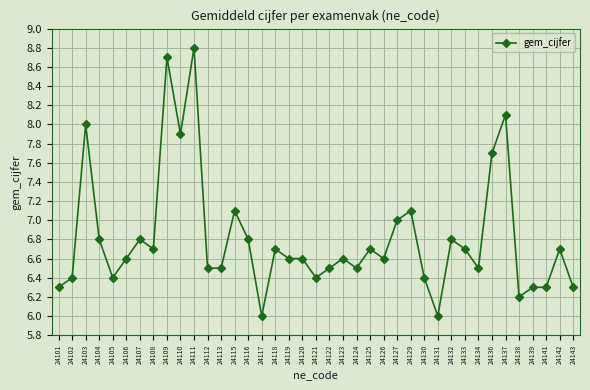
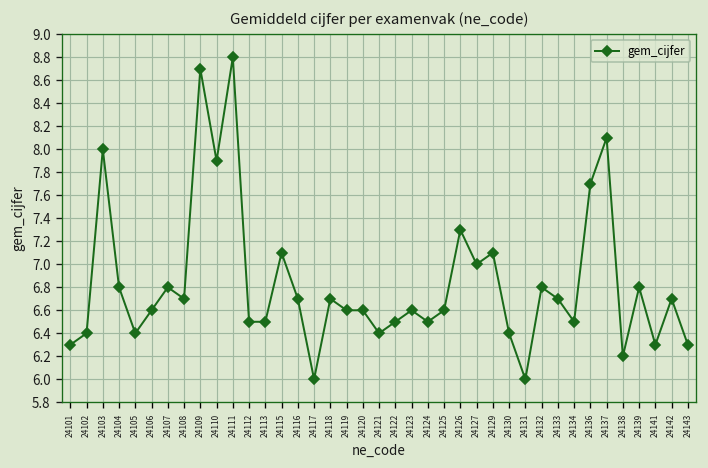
  {
    "24101": 6.3,
    "24102": 6.4,
    "24103": 8.0,
    "24104": 6.8,
    "24105": 6.4,
    "24106": 6.6,
    "24107": 6.8,
    "24108": 6.7,
    "24109": 8.7,
    "24110": 7.9,
    "24111": 8.8,
    "24112": 6.5,
    "24113": 6.5,
    "24115": 7.1,
-   "24116": 6.8,
+   "24116": 6.7,
    "24117": 6.0,
    "24118": 6.7,
    "24119": 6.6,
    "24120": 6.6,
    "24121": 6.4,
    "24122": 6.5,
    "24123": 6.6,
    "24124": 6.5,
-   "24125": 6.7,
-   "24126": 6.6,
+   "24125": 6.6,
+   "24126": 7.3,
    "24127": 7.0,
    "24129": 7.1,
    "24130": 6.4,
    "24131": 6.0,
    "24132": 6.8,
    "24133": 6.7,
    "24134": 6.5,
    "24136": 7.7,
    "24137": 8.1,
    "24138": 6.2,
-   "24139": 6.3,
+   "24139": 6.8,
    "24141": 6.3,
    "24142": 6.7,
    "24143": 6.3
  }
